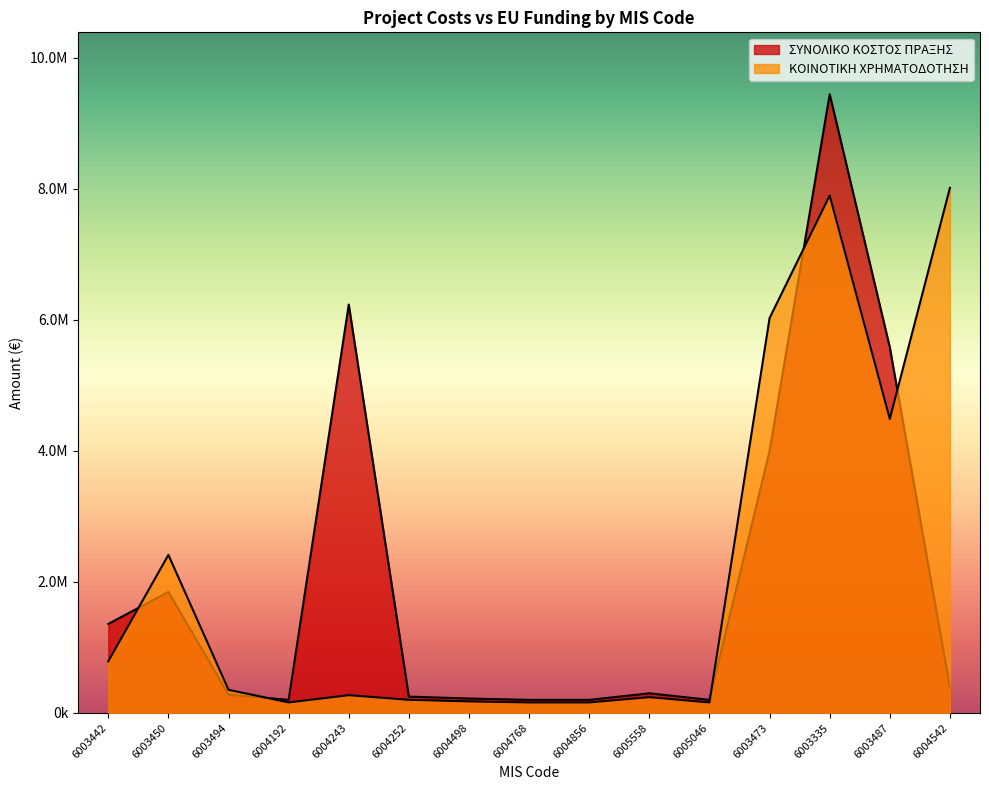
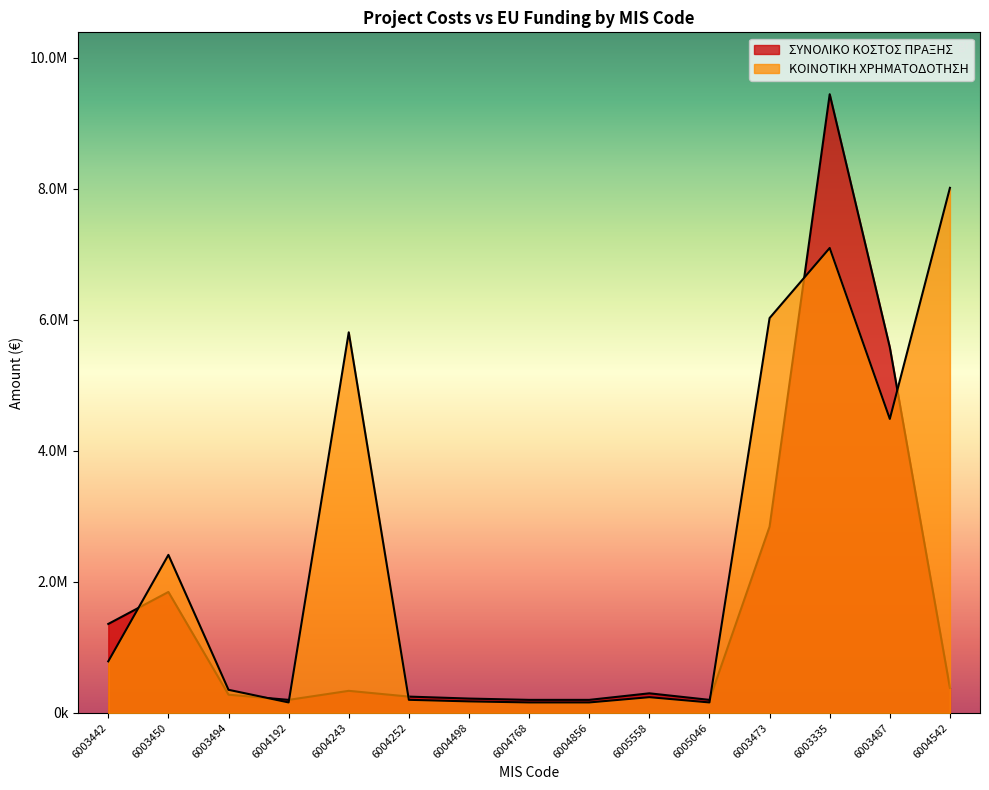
  {
    "ΣΥΝΟΛΙΚΟ ΚΟΣΤΟΣ ΠΡΑΞΗΣ": {
      "6003442": 1400000,
      "6003450": 1800000,
      "6003494": 300000,
-     "6004243": 6200000,
+     "6004243": 300000,
      "6004252": 300000,
      "6004498": 200000,
      "6005558": 300000,
-     "6003473": 4000000,
+     "6003473": 2800000,
      "6003335": 9400000,
      "6003487": 5600000,
      "6004542": 400000
    },
    "ΚΟΙΝΟΤΙΚΗ ΧΡΗΜΑΤΟΔΟΤΗΣΗ": {
      "6003442": 800000,
      "6003450": 2400000,
      "6003494": 400000,
-     "6004243": 300000,
+     "6004243": 5800000,
      "6004252": 200000,
      "6004498": 200000,
      "6005558": 200000,
      "6003473": 6000000,
-     "6003335": 7900000,
+     "6003335": 7100000,
      "6003487": 4500000,
      "6004542": 8000000
    }
  }
